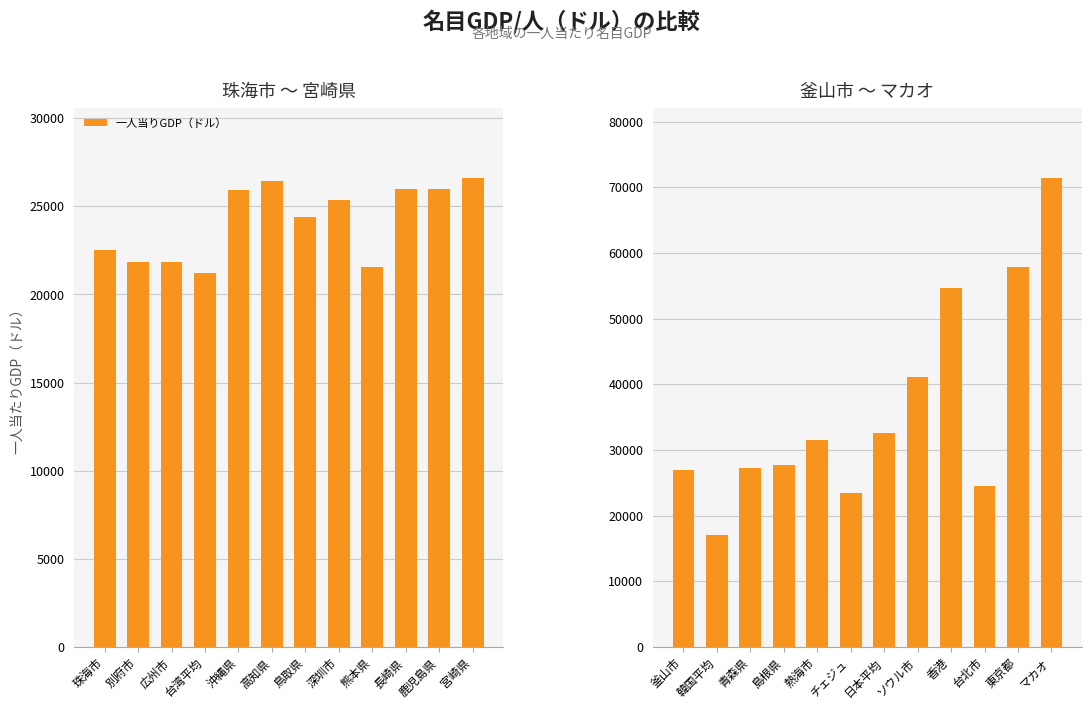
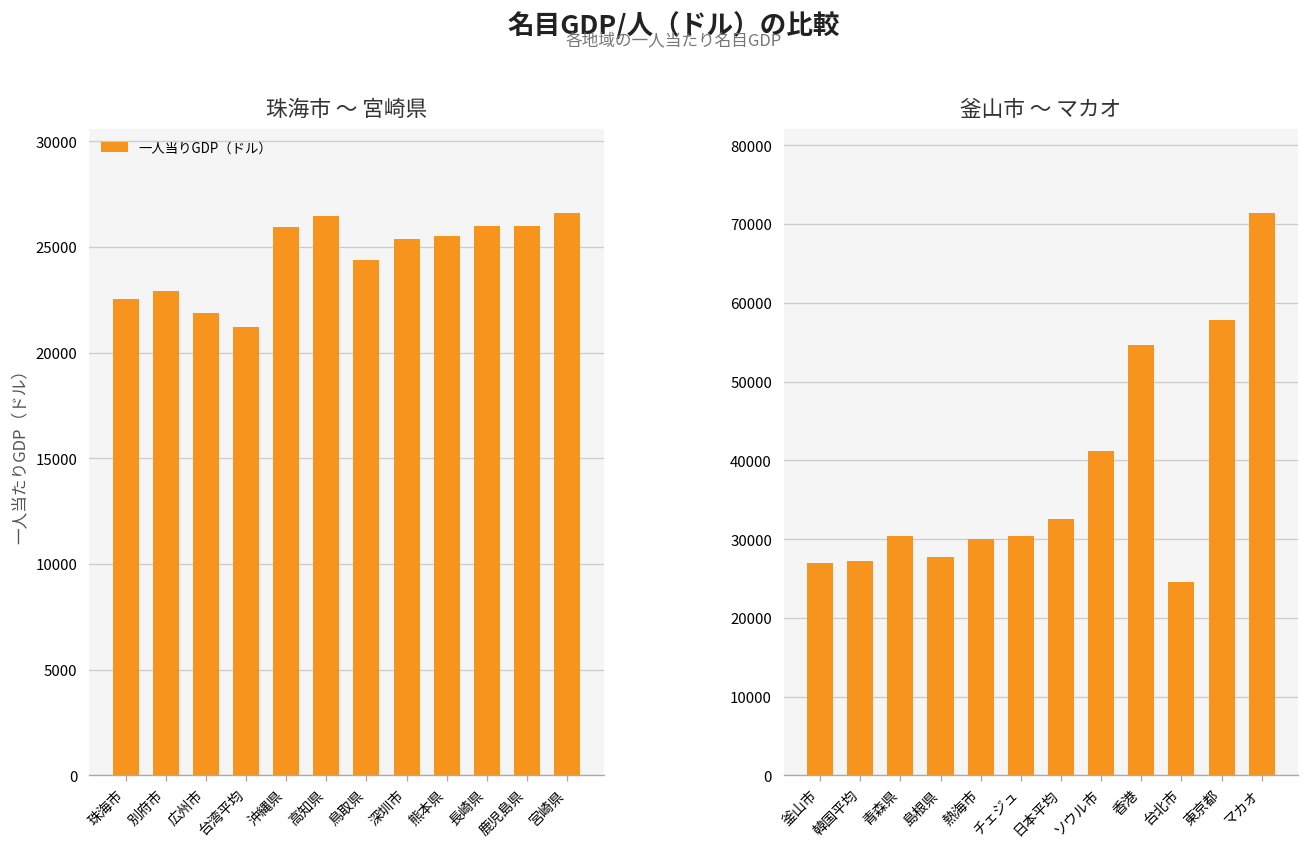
  {
    "珠海市 ～ 宮崎県": {
      "珠海市": 22500,
-     "別府市": 21800,
+     "別府市": 22900,
      "広州市": 21900,
      "台湾平均": 21200,
      "沖縄県": 25900,
      "高知県": 26500,
      "鳥取県": 24400,
      "深圳市": 25400,
-     "熊本県": 21600,
+     "熊本県": 25500,
      "長崎県": 26000,
      "鹿児島県": 26000,
      "宮崎県": 26600
    },
    "釜山市 ～ マカオ": {
      "釜山市": 27000,
-     "韓国平均": 17000,
-     "青森県": 27000,
+     "韓国平均": 27000,
+     "青森県": 30000,
      "島根県": 28000,
-     "熱海市": 32000,
-     "チェジュ": 23000,
+     "熱海市": 30000,
+     "チェジュ": 30000,
      "日本平均": 33000,
      "ソウル市": 41000,
      "香港": 55000,
      "台北市": 25000,
      "東京都": 58000,
      "マカオ": 71000
    }
  }
